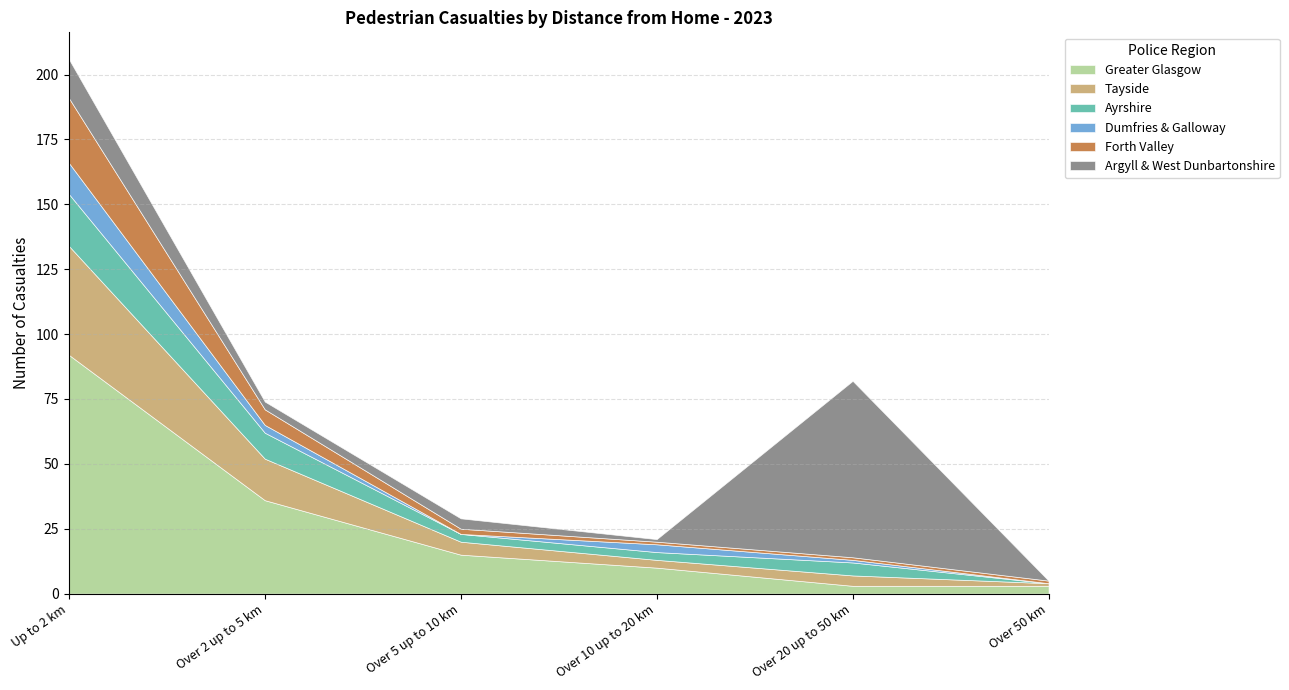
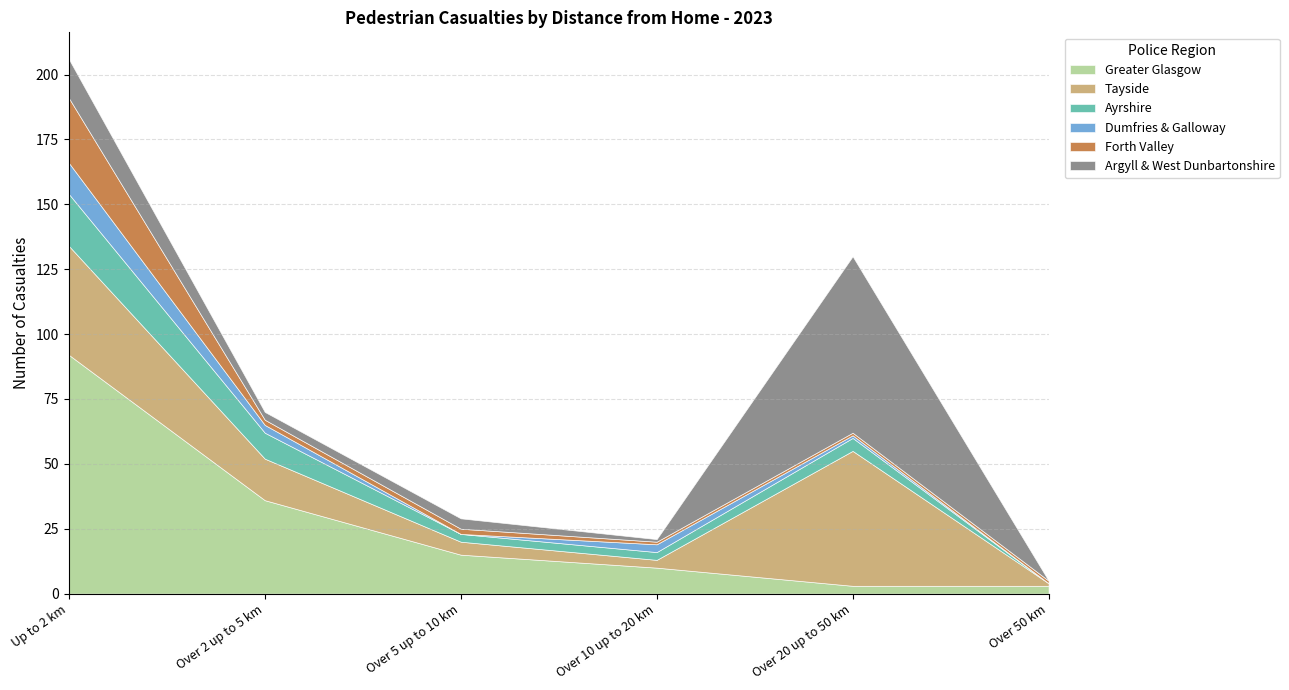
  {
    "Greater Glasgow": {
      "Up to 2 km": 92,
      "Over 2 up to 5 km": 36,
      "Over 5 up to 10 km": 15,
      "Over 10 up to 20 km": 10,
      "Over 20 up to 50 km": 3,
      "Over 50 km": 3
    },
    "Tayside": {
      "Up to 2 km": 42,
      "Over 2 up to 5 km": 16,
      "Over 5 up to 10 km": 5,
      "Over 10 up to 20 km": 3,
-     "Over 20 up to 50 km": 4
+     "Over 20 up to 50 km": 52
    },
    "Ayrshire": {
      "Up to 2 km": 20,
      "Over 2 up to 5 km": 10,
      "Over 10 up to 20 km": 3,
      "Over 20 up to 50 km": 5
    },
    "Dumfries & Galloway": {
      "Up to 2 km": 12,
      "Over 2 up to 5 km": 3,
      "Over 10 up to 20 km": 3,
      "Over 20 up to 50 km": 1
    },
    "Forth Valley": {
      "Up to 2 km": 25,
-     "Over 2 up to 5 km": 6,
+     "Over 2 up to 5 km": 2,
      "Over 5 up to 10 km": 2,
      "Over 10 up to 20 km": 1,
      "Over 20 up to 50 km": 1
    },
    "Argyll & West Dunbartonshire": {
      "Up to 2 km": 15,
      "Over 2 up to 5 km": 3,
      "Over 5 up to 10 km": 4,
      "Over 10 up to 20 km": 1,
      "Over 20 up to 50 km": 68
    }
  }
